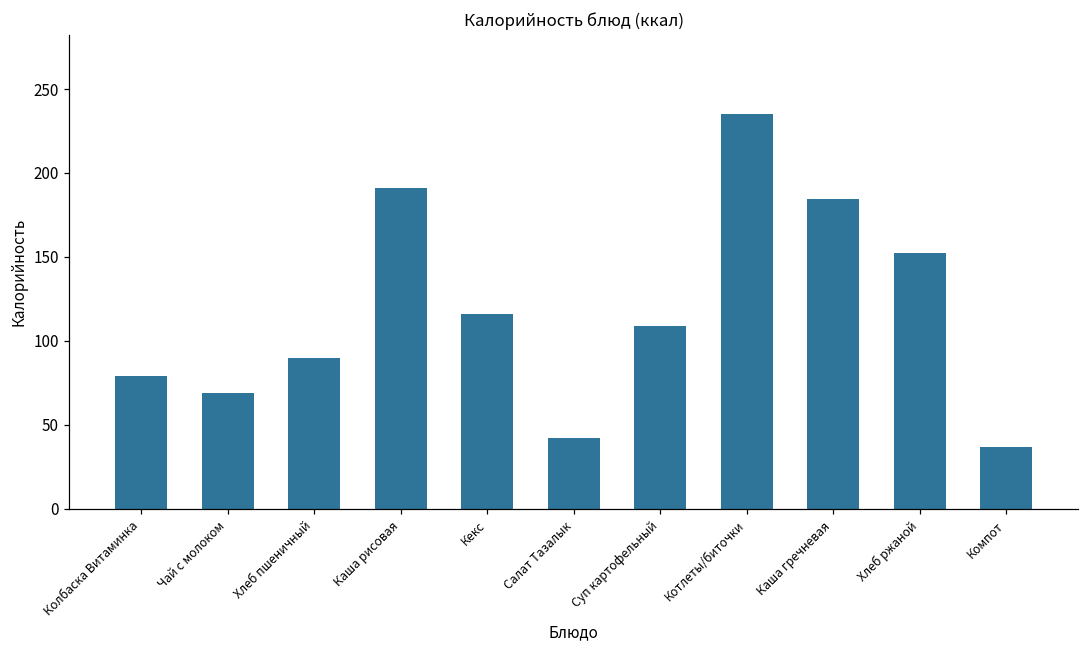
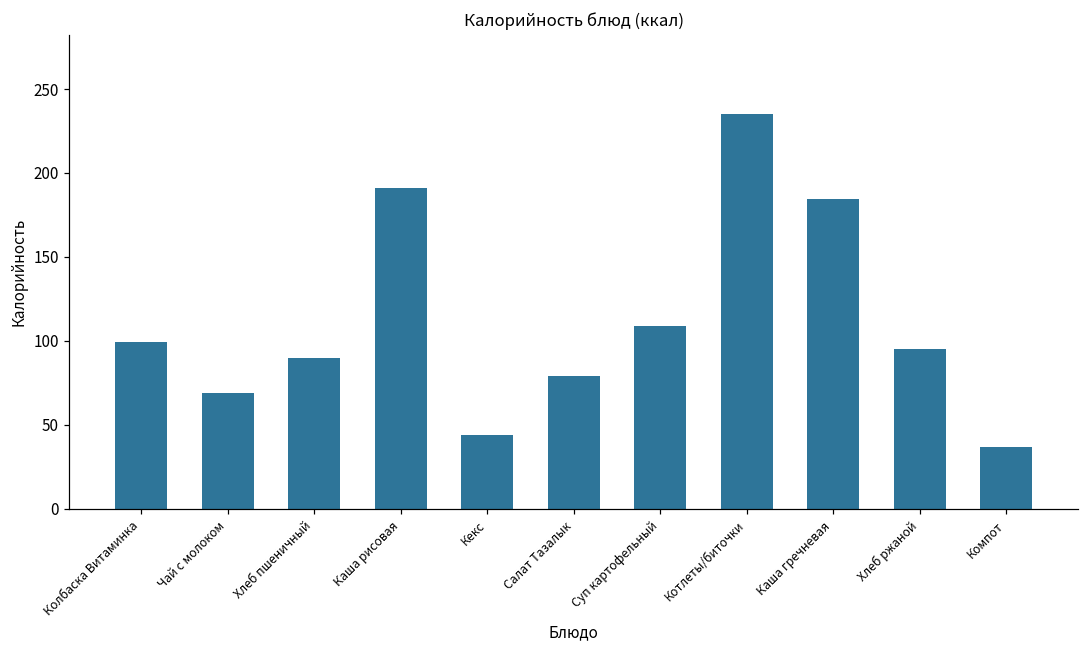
  {
-   "Колбаска Витаминка": 79,
+   "Колбаска Витаминка": 99,
    "Чай с молоком": 69,
    "Хлеб пшеничный": 90,
    "Каша рисовая": 191,
-   "Кекс": 116,
-   "Салат Тазалык": 42,
+   "Кекс": 44,
+   "Салат Тазалык": 79,
    "Суп картофельный": 109,
    "Котлеты/биточки": 235,
    "Каша гречневая": 184,
-   "Хлеб ржаной": 152,
+   "Хлеб ржаной": 95,
    "Компот": 37
  }
